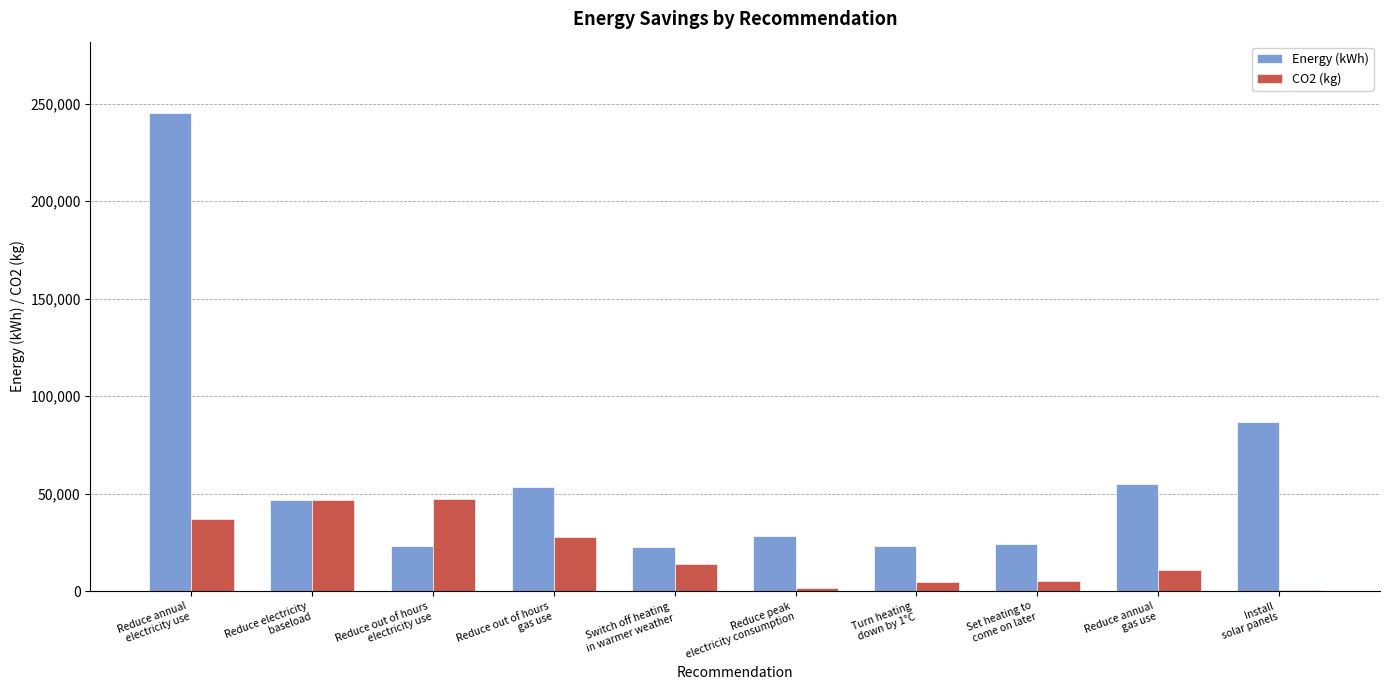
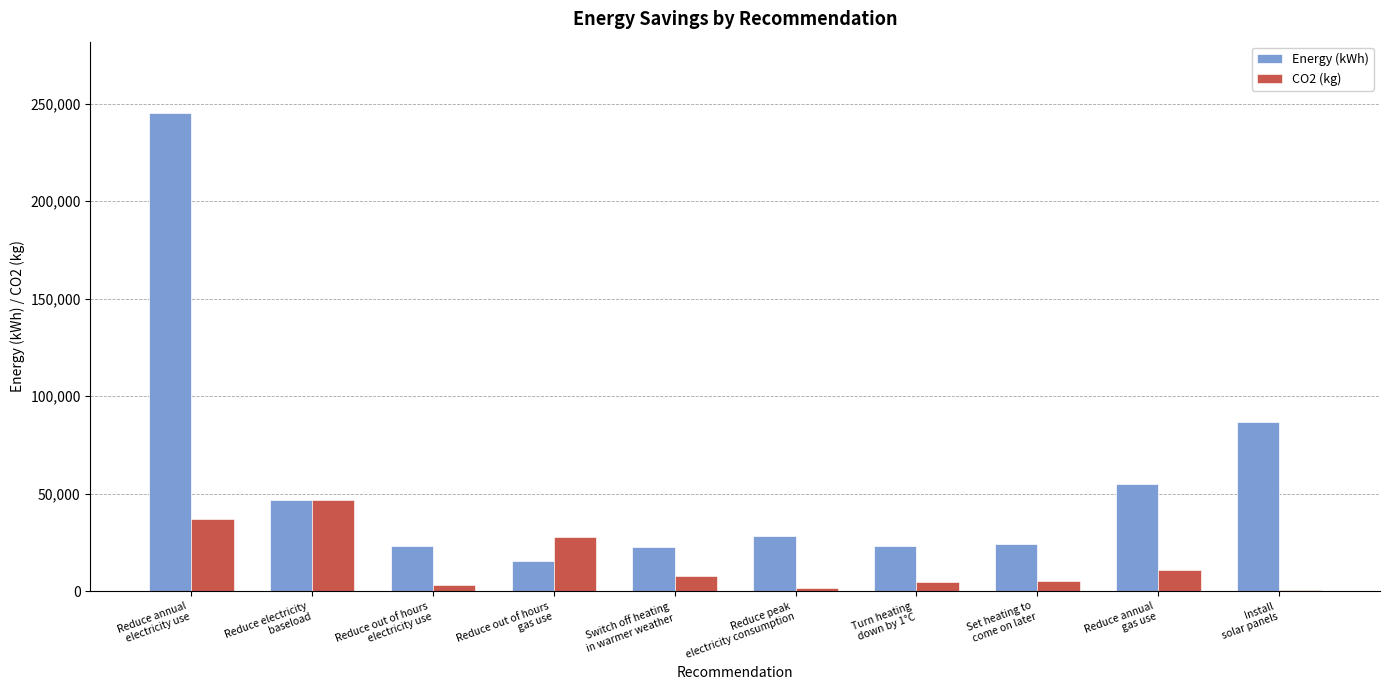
  {
    "Energy (kWh)": {
      "Reduce annual electricity use": "245,000",
      "Reduce electricity baseload": "47,000",
      "Reduce out of hours electricity use": "23,000",
-     "Reduce out of hours gas use": "54,000",
+     "Reduce out of hours gas use": "16,000",
      "Switch off heating in warmer weather": "23,000",
      "Reduce peak electricity consumption": "28,000",
      "Turn heating down by 1°C": "23,000",
      "Set heating to come on later": "24,000",
      "Reduce annual gas use": "55,000",
      "Install solar panels": "87,000"
    },
    "CO2 (kg)": {
      "Reduce annual electricity use": "37,000",
      "Reduce electricity baseload": "47,000",
-     "Reduce out of hours electricity use": "47,000",
+     "Reduce out of hours electricity use": "3,000",
      "Reduce out of hours gas use": "28,000",
-     "Switch off heating in warmer weather": "14,000",
+     "Switch off heating in warmer weather": "8,000",
      "Reduce peak electricity consumption": "2,000",
      "Turn heating down by 1°C": "5,000",
      "Set heating to come on later": "5,000",
      "Reduce annual gas use": "11,000"
    }
  }
